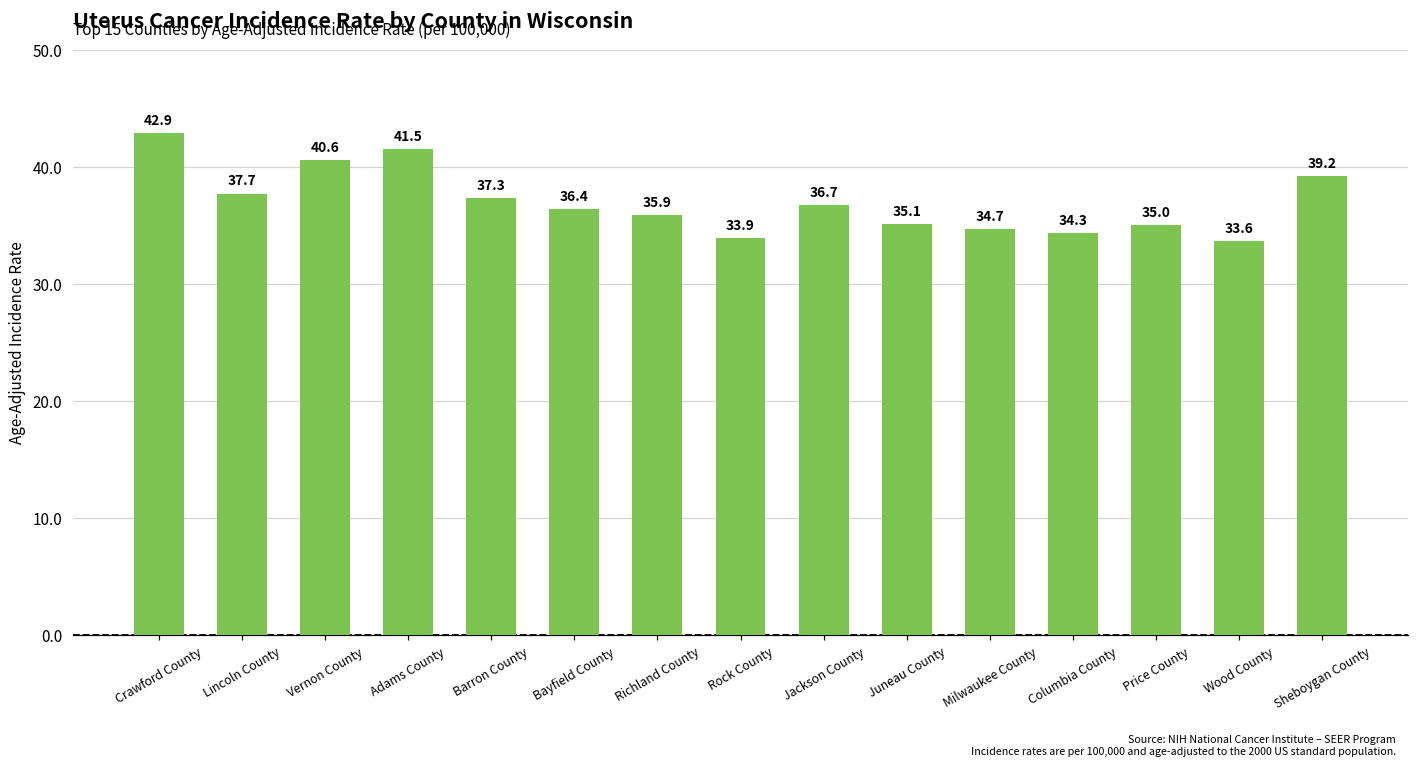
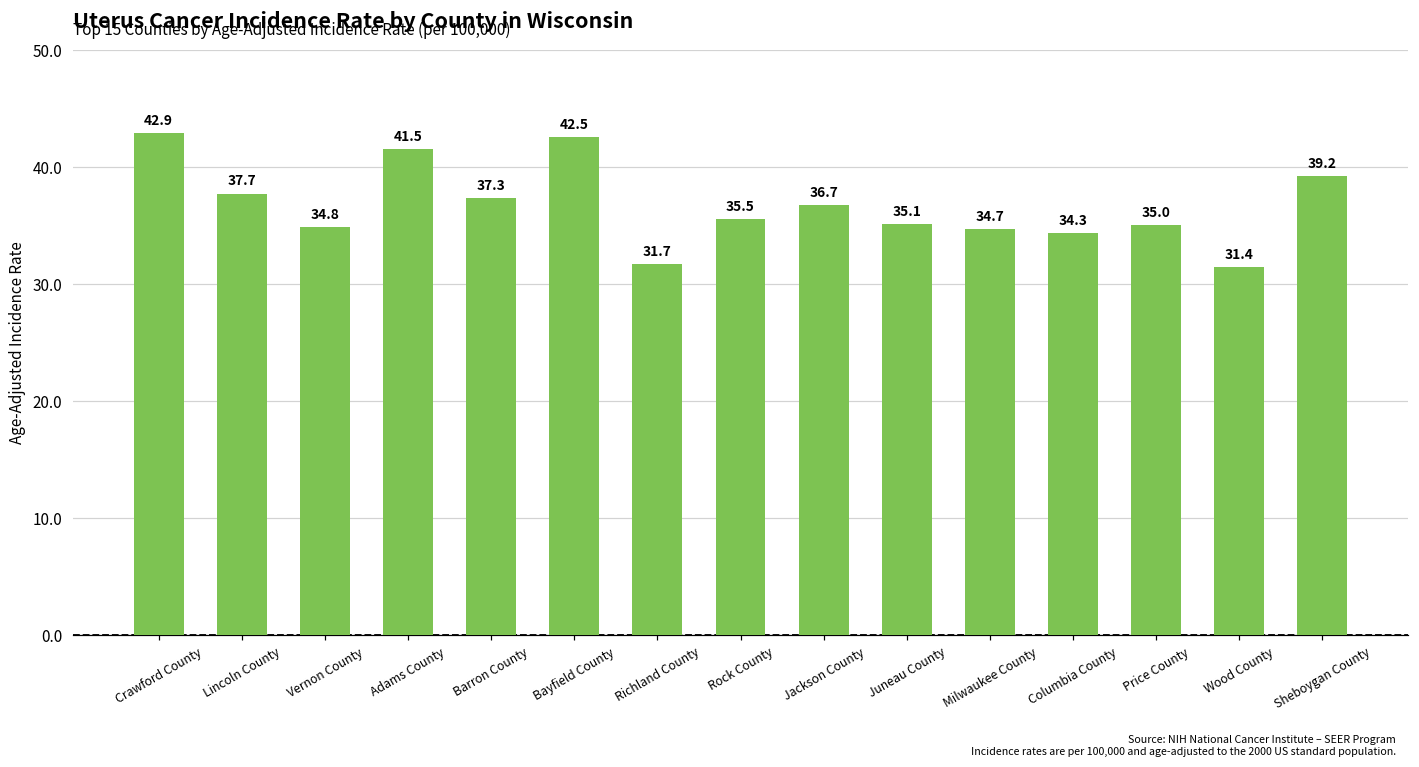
  {
    "Crawford County": 42.9,
    "Lincoln County": 37.7,
-   "Vernon County": 40.6,
+   "Vernon County": 34.8,
    "Adams County": 41.5,
    "Barron County": 37.3,
-   "Bayfield County": 36.4,
-   "Richland County": 35.9,
-   "Rock County": 33.9,
+   "Bayfield County": 42.5,
+   "Richland County": 31.7,
+   "Rock County": 35.5,
    "Jackson County": 36.7,
    "Juneau County": 35.1,
    "Milwaukee County": 34.7,
    "Columbia County": 34.3,
    "Price County": 35.0,
-   "Wood County": 33.6,
+   "Wood County": 31.4,
    "Sheboygan County": 39.2
  }
